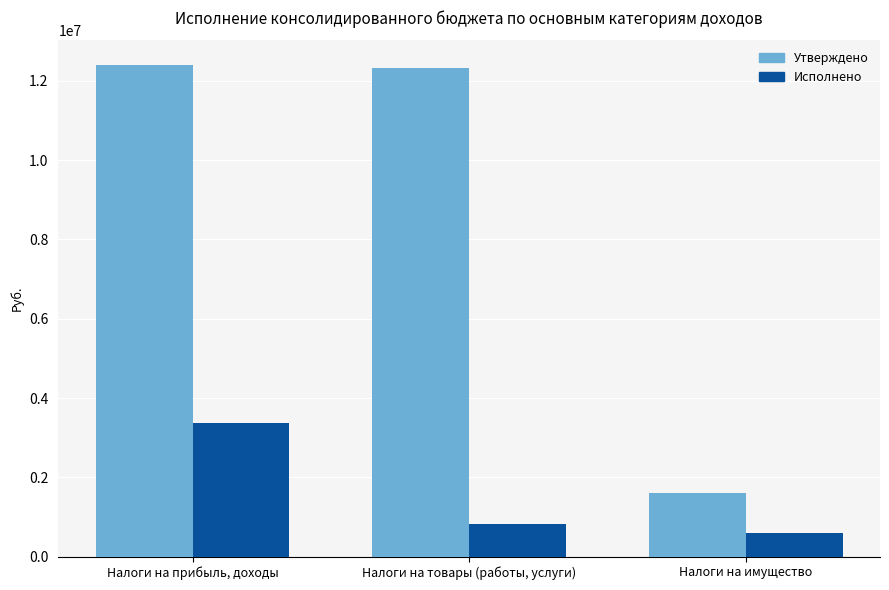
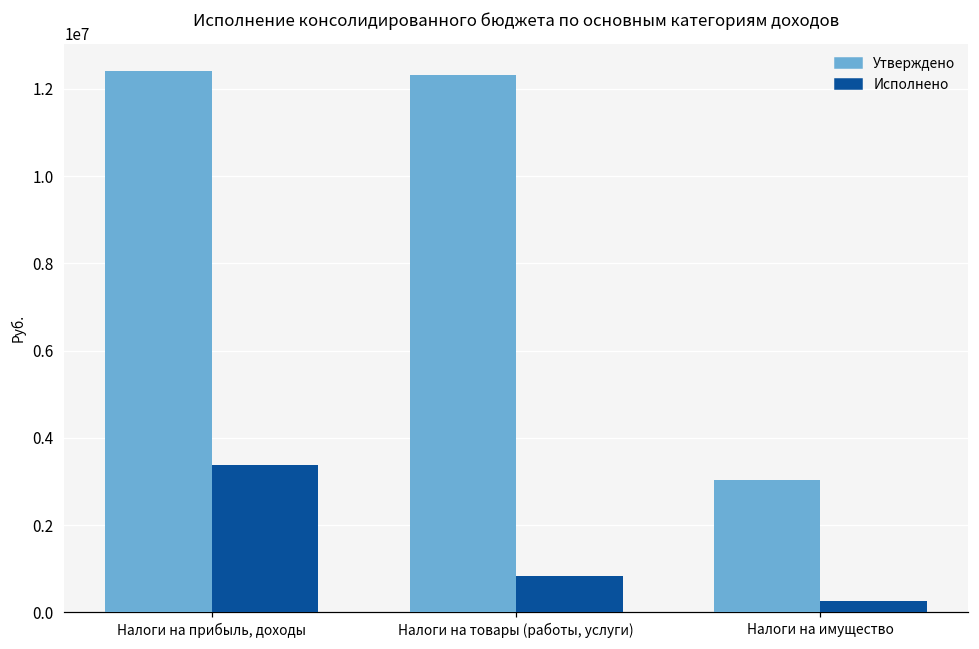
  {
    "Утверждено": {
      "Налоги на прибыль, доходы": 12400000,
      "Налоги на товары (работы, услуги)": 12300000,
-     "Налоги на имущество": 1600000
+     "Налоги на имущество": 3000000
    },
    "Исполнено": {
      "Налоги на прибыль, доходы": 3400000,
      "Налоги на товары (работы, услуги)": 800000,
-     "Налоги на имущество": 600000
+     "Налоги на имущество": 300000
    }
  }
